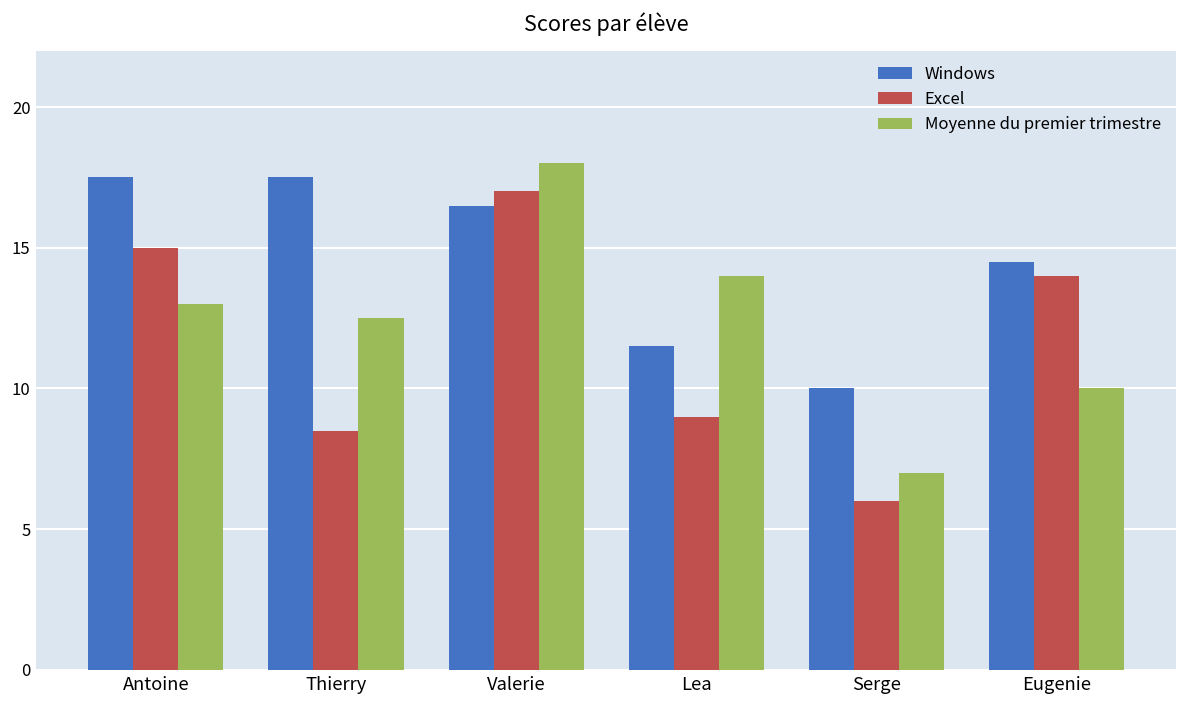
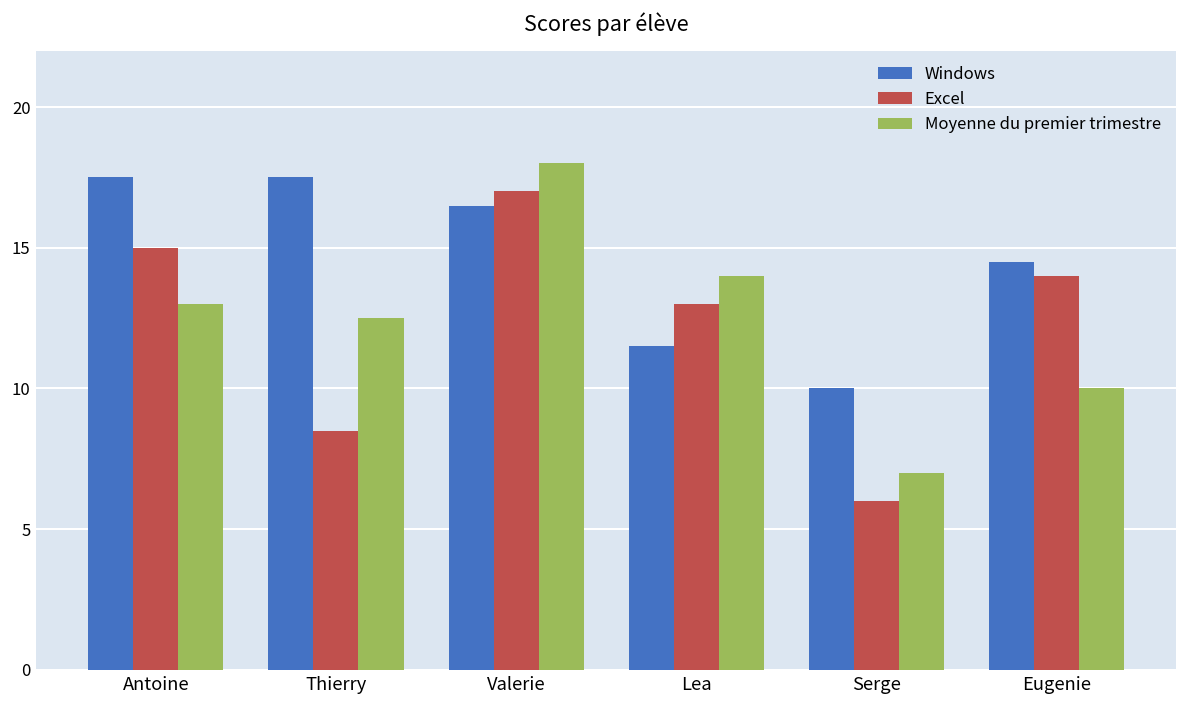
  {
    "Windows": {
      "Antoine": 17.5,
      "Thierry": 17.5,
      "Valerie": 16.5,
      "Lea": 11.5,
      "Serge": 10,
      "Eugenie": 14.5
    },
    "Excel": {
      "Antoine": 15,
      "Thierry": 8.5,
      "Valerie": 17,
-     "Lea": 9,
+     "Lea": 13,
      "Serge": 6,
      "Eugenie": 14
    },
    "Moyenne du premier trimestre": {
      "Antoine": 13,
      "Thierry": 12.5,
      "Valerie": 18,
      "Lea": 14,
      "Serge": 7,
      "Eugenie": 10
    }
  }
